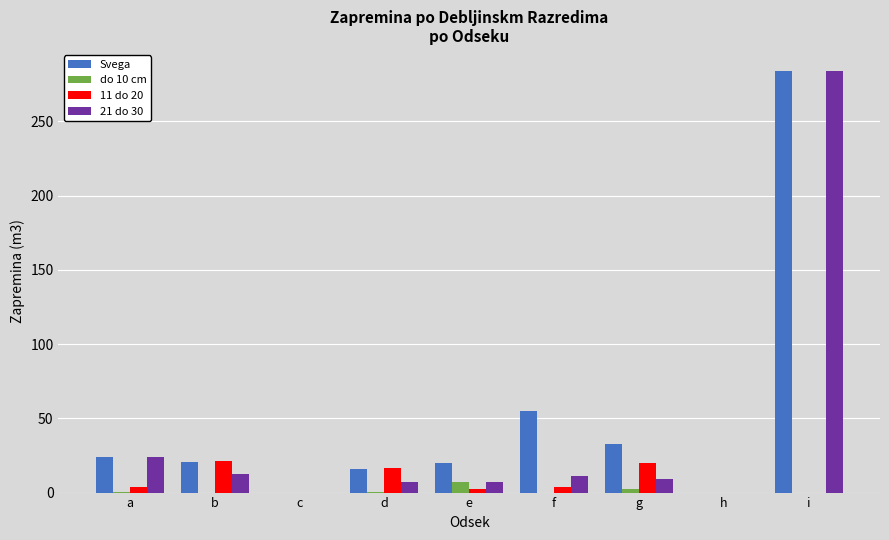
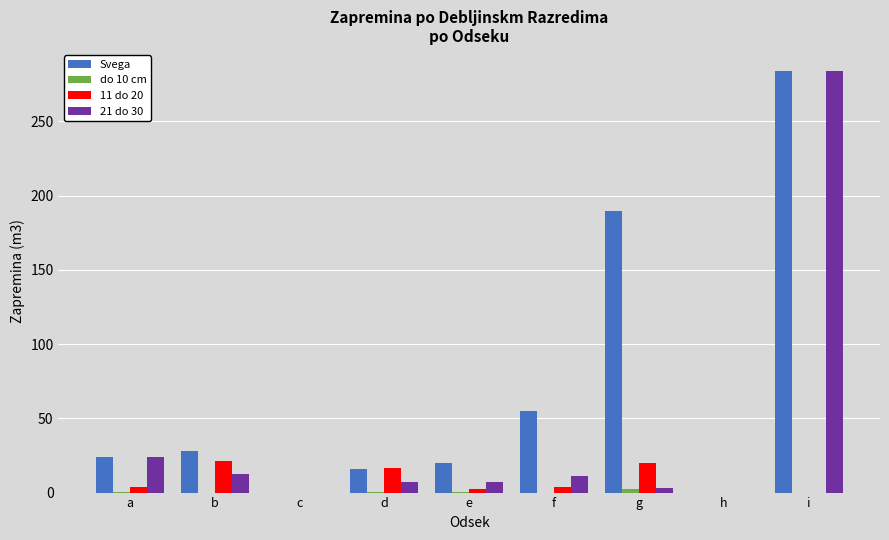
  {
    "Svega": {
      "a": 24,
-     "b": 21,
+     "b": 28,
      "c": 0,
      "d": 16,
      "e": 20,
      "f": 55,
-     "g": 33,
+     "g": 190,
      "h": 0,
      "i": 284
    },
    "do 10 cm": {
      "b": 0,
      "c": 0,
-     "e": 7,
+     "e": 0,
      "f": 0,
      "g": 2,
      "h": 0,
      "i": 0
    },
    "11 do 20": {
      "a": 4,
      "b": 22,
      "c": 0,
      "d": 16,
      "e": 3,
      "f": 4,
      "g": 20,
      "h": 0,
      "i": 0
    },
    "21 do 30": {
      "a": 24,
      "b": 13,
      "c": 0,
      "d": 7,
      "e": 7,
      "f": 11,
-     "g": 9,
+     "g": 3,
      "h": 0,
      "i": 284
    }
  }
